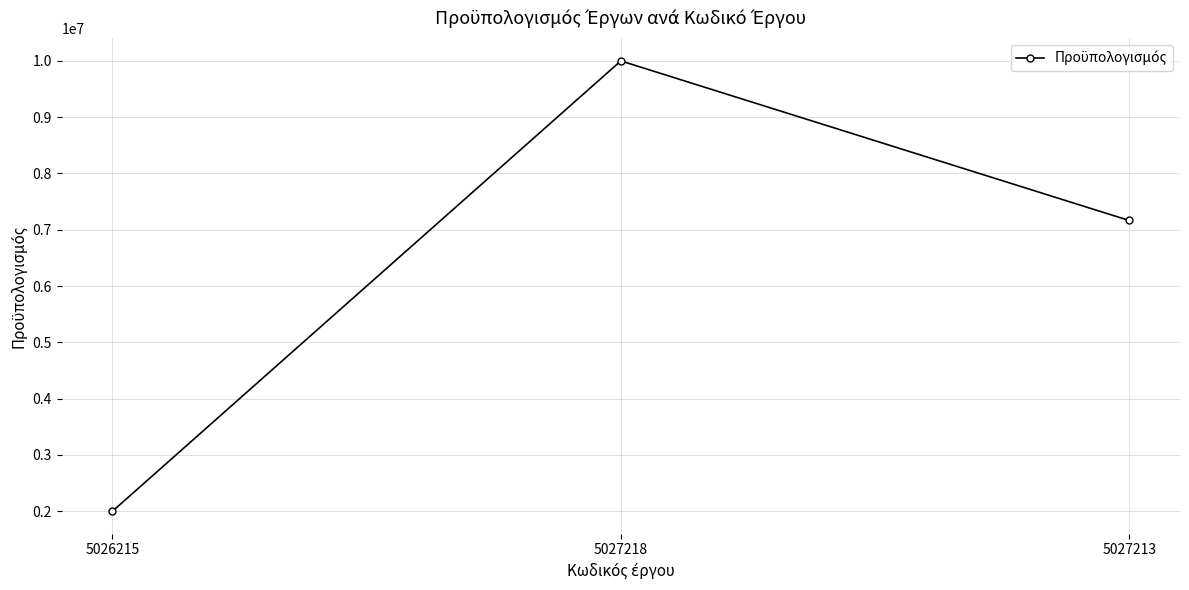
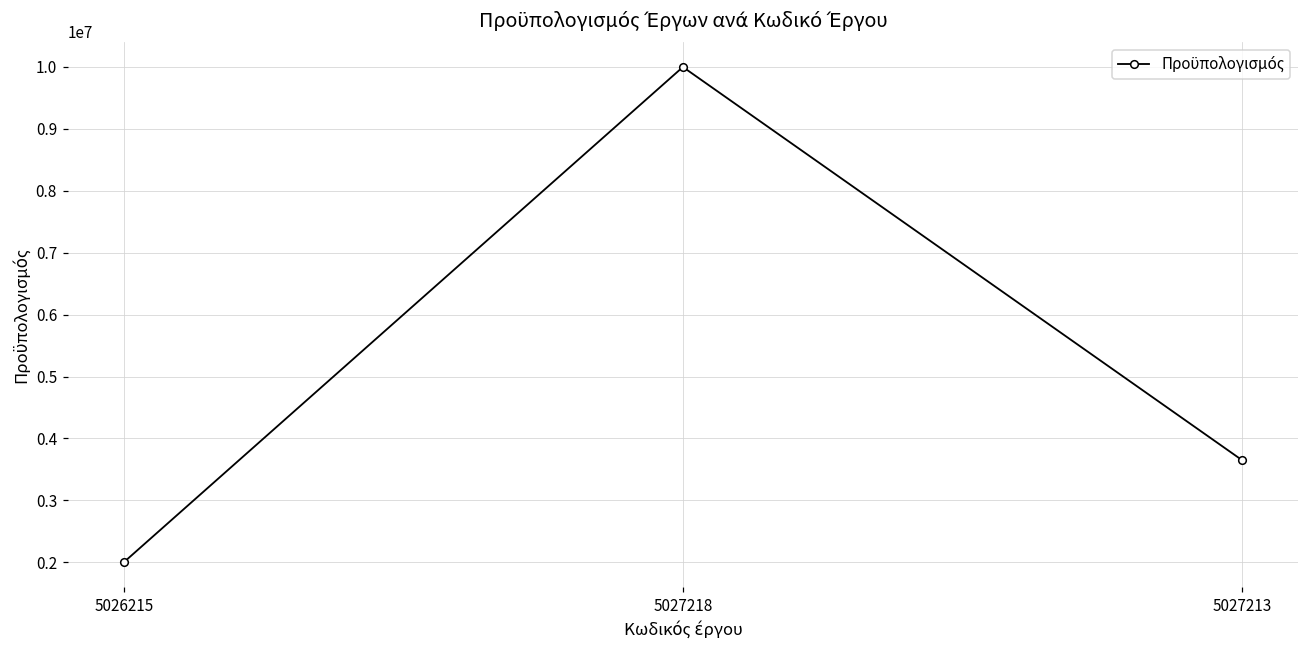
  {
    "5026215": 2000000,
    "5027218": 10000000,
-   "5027213": 7200000
+   "5027213": 3700000
  }
